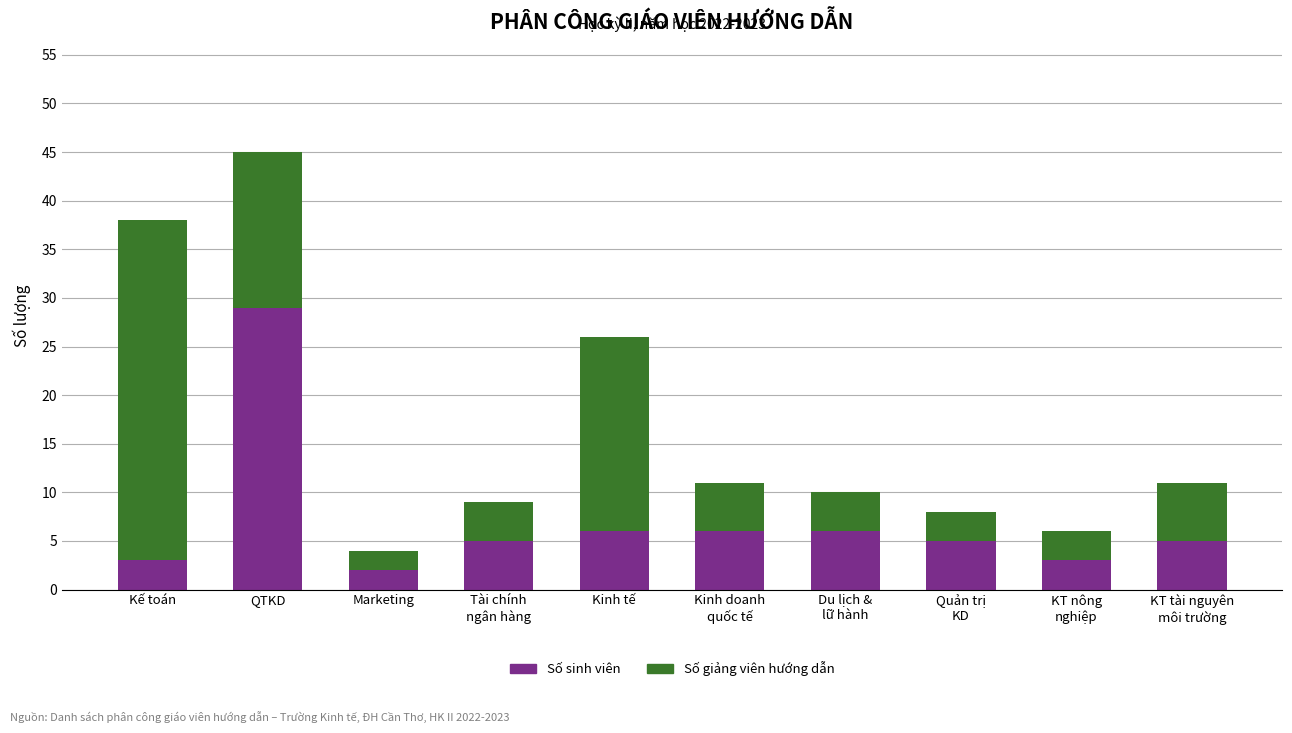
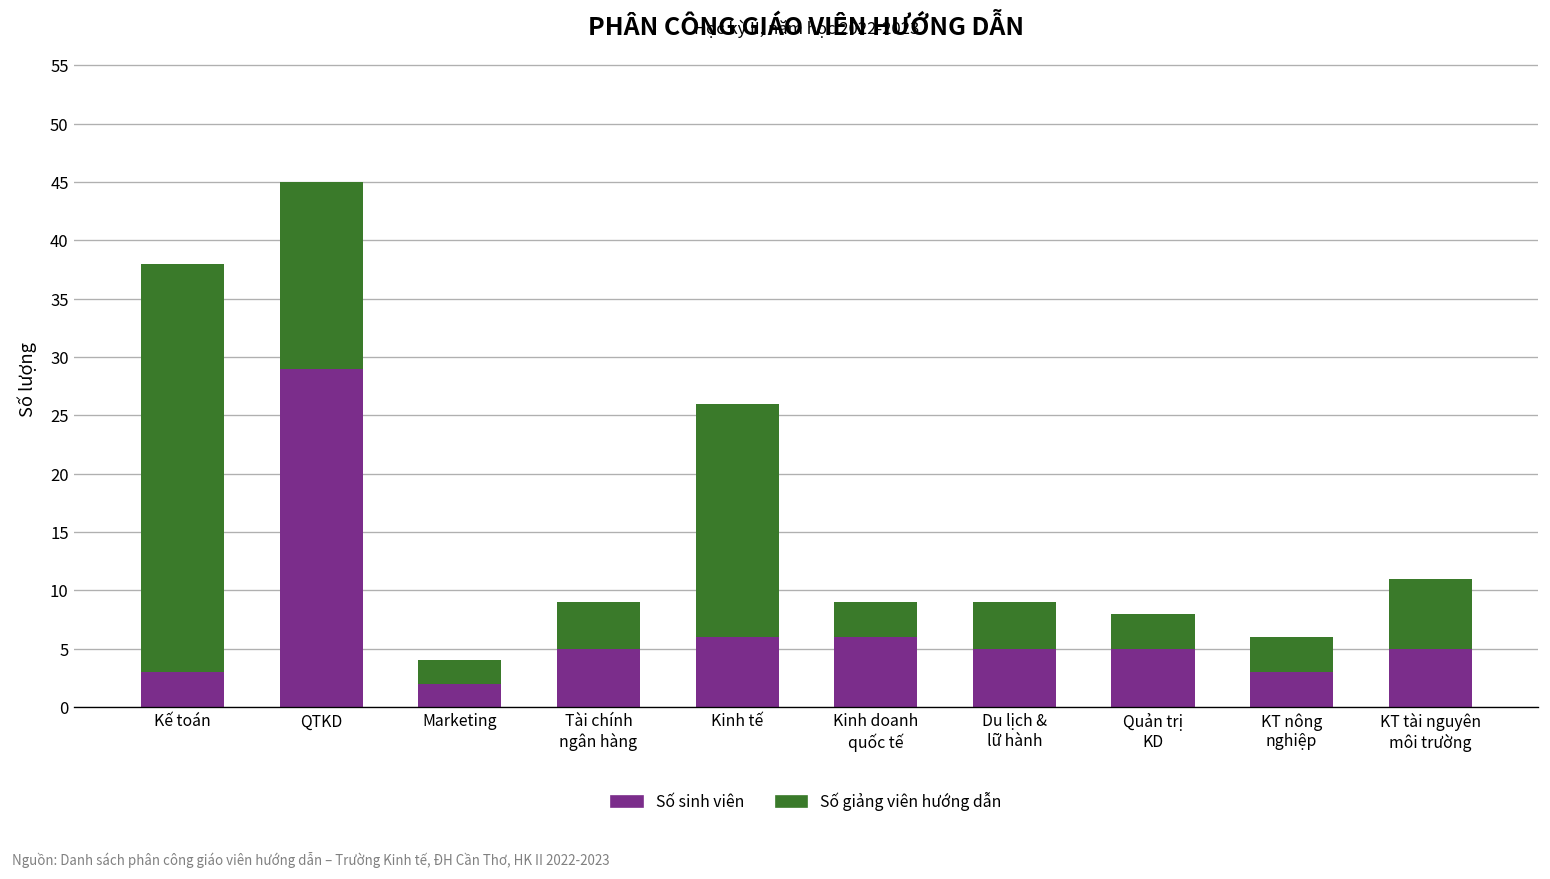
  {
    "Số sinh viên": {
      "Kế toán": 3,
      "QTKD": 29,
      "Marketing": 2,
      "Tài chính ngân hàng": 5,
      "Kinh tế": 6,
      "Kinh doanh quốc tế": 6,
-     "Du lịch & lữ hành": 6,
+     "Du lịch & lữ hành": 5,
      "Quản trị KD": 5,
      "KT nông nghiệp": 3,
      "KT tài nguyên môi trường": 5
    },
    "Số giảng viên hướng dẫn": {
      "Kế toán": 35,
      "QTKD": 16,
      "Marketing": 2,
      "Tài chính ngân hàng": 4,
      "Kinh tế": 20,
-     "Kinh doanh quốc tế": 5,
+     "Kinh doanh quốc tế": 3,
      "Du lịch & lữ hành": 4,
      "Quản trị KD": 3,
      "KT nông nghiệp": 3,
      "KT tài nguyên môi trường": 6
    }
  }
